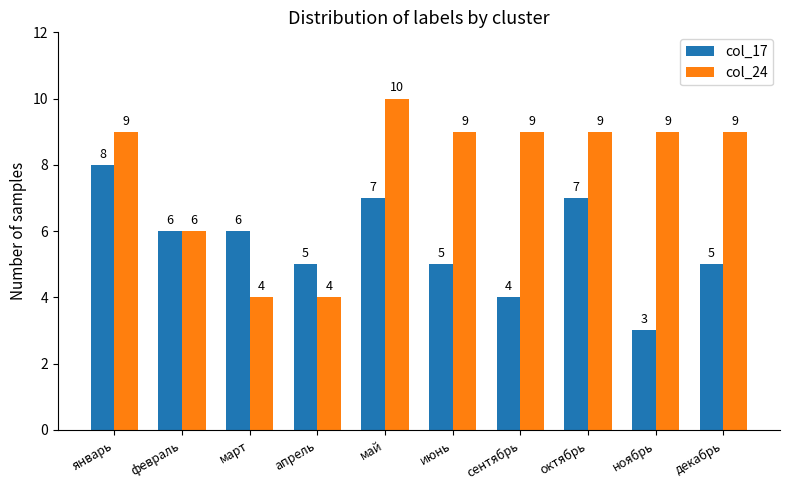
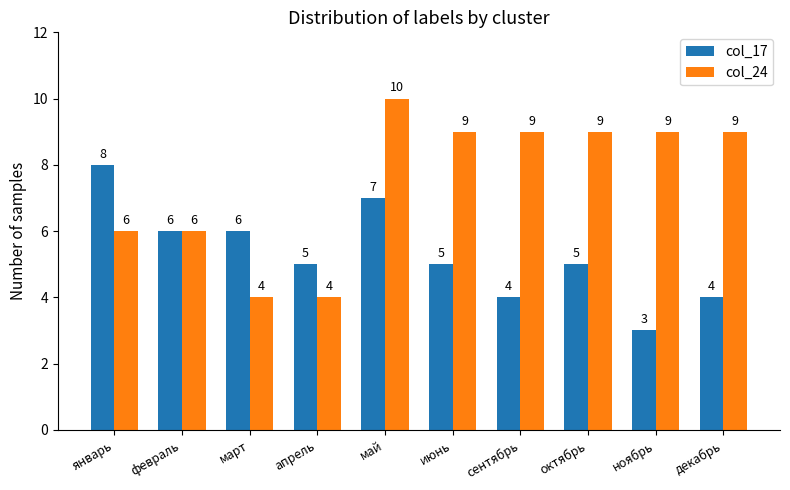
  {
    "col_17": {
      "январь": 8,
      "февраль": 6,
      "март": 6,
      "апрель": 5,
      "май": 7,
      "июнь": 5,
      "сентябрь": 4,
-     "октябрь": 7,
+     "октябрь": 5,
      "ноябрь": 3,
-     "декабрь": 5
+     "декабрь": 4
    },
    "col_24": {
-     "январь": 9,
+     "январь": 6,
      "февраль": 6,
      "март": 4,
      "апрель": 4,
      "май": 10,
      "июнь": 9,
      "сентябрь": 9,
      "октябрь": 9,
      "ноябрь": 9,
      "декабрь": 9
    }
  }
